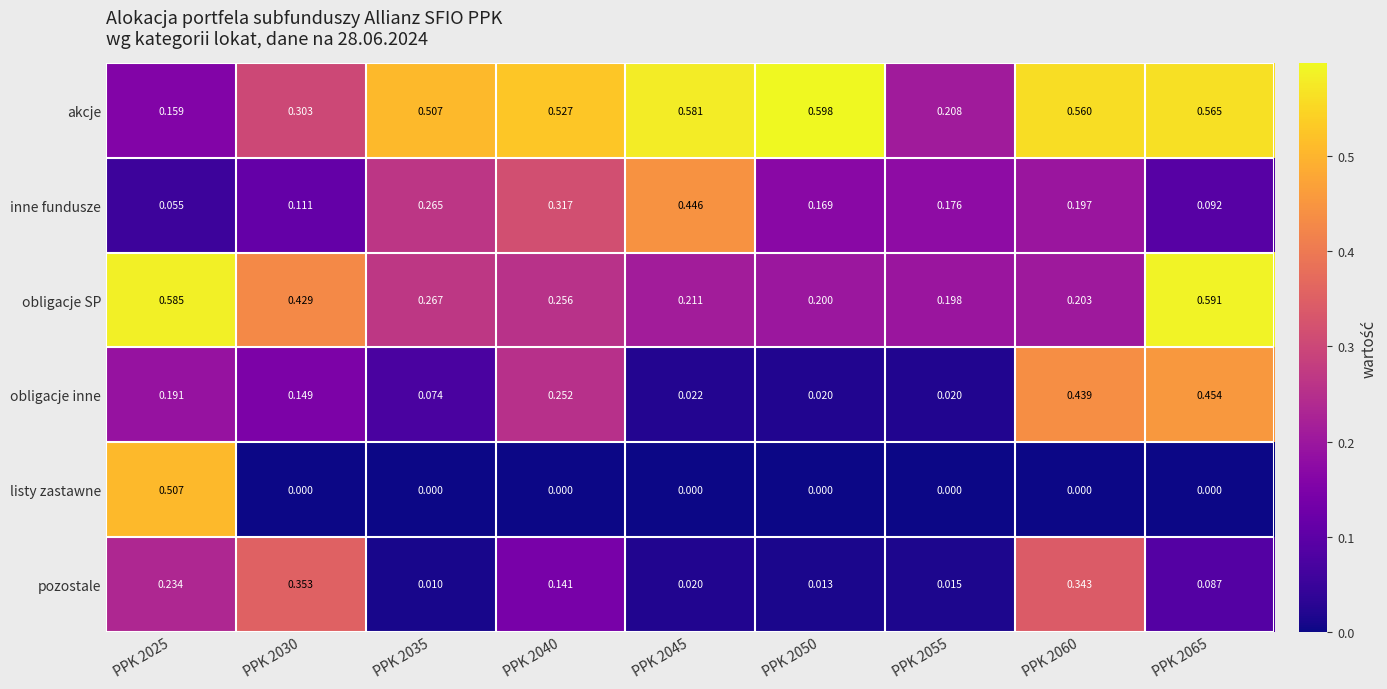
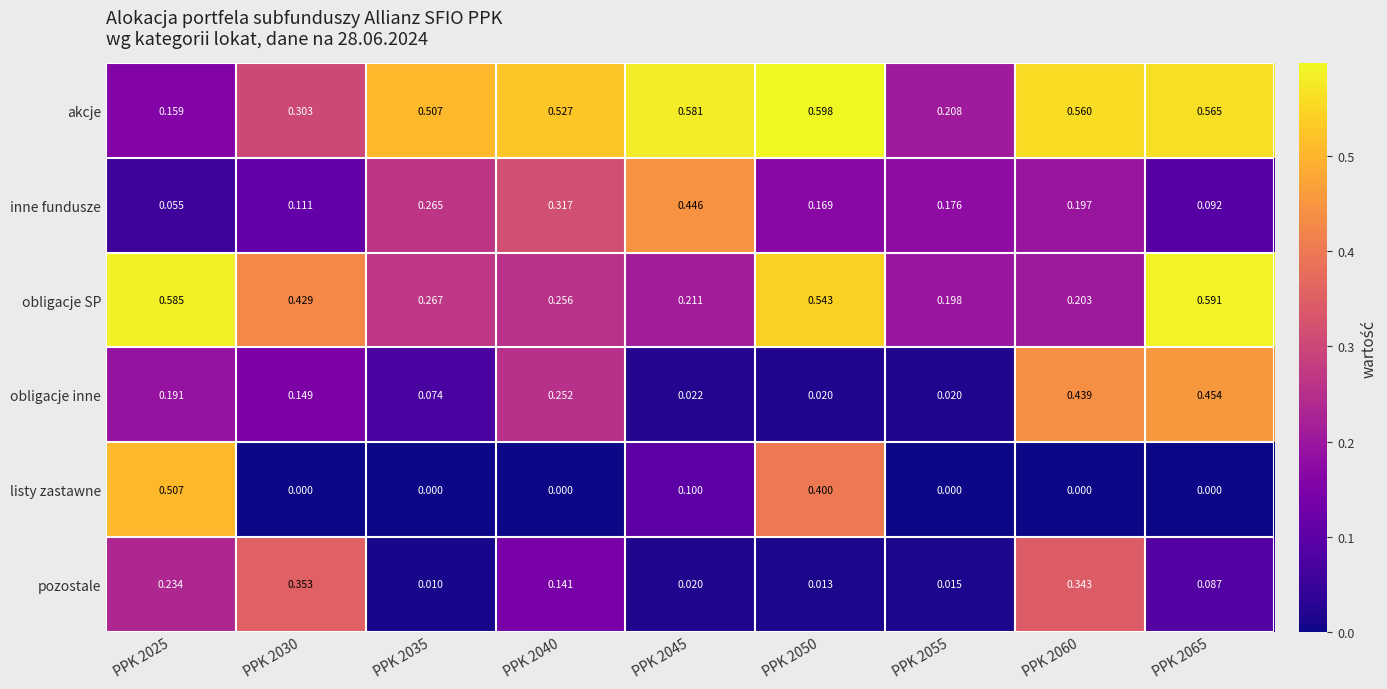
  {
    "akcje": {
      "PPK 2025": 0.159,
      "PPK 2030": 0.303,
      "PPK 2035": 0.507,
      "PPK 2040": 0.527,
      "PPK 2045": 0.581,
      "PPK 2050": 0.598,
      "PPK 2055": 0.208,
      "PPK 2060": 0.560,
      "PPK 2065": 0.565
    },
    "inne fundusze": {
      "PPK 2025": 0.055,
      "PPK 2030": 0.111,
      "PPK 2035": 0.265,
      "PPK 2040": 0.317,
      "PPK 2045": 0.446,
      "PPK 2050": 0.169,
      "PPK 2055": 0.176,
      "PPK 2060": 0.197,
      "PPK 2065": 0.092
    },
    "obligacje SP": {
      "PPK 2025": 0.585,
      "PPK 2030": 0.429,
      "PPK 2035": 0.267,
      "PPK 2040": 0.256,
      "PPK 2045": 0.211,
-     "PPK 2050": 0.200,
+     "PPK 2050": 0.543,
      "PPK 2055": 0.198,
      "PPK 2060": 0.203,
      "PPK 2065": 0.591
    },
    "obligacje inne": {
      "PPK 2025": 0.191,
      "PPK 2030": 0.149,
      "PPK 2035": 0.074,
      "PPK 2040": 0.252,
      "PPK 2045": 0.022,
      "PPK 2050": 0.020,
      "PPK 2055": 0.020,
      "PPK 2060": 0.439,
      "PPK 2065": 0.454
    },
    "listy zastawne": {
      "PPK 2025": 0.507,
      "PPK 2030": 0.000,
      "PPK 2035": 0.000,
      "PPK 2040": 0.000,
-     "PPK 2045": 0.000,
-     "PPK 2050": 0.000,
+     "PPK 2045": 0.100,
+     "PPK 2050": 0.400,
      "PPK 2055": 0.000,
      "PPK 2060": 0.000,
      "PPK 2065": 0.000
    },
    "pozostale": {
      "PPK 2025": 0.234,
      "PPK 2030": 0.353,
      "PPK 2035": 0.010,
      "PPK 2040": 0.141,
      "PPK 2045": 0.020,
      "PPK 2050": 0.013,
      "PPK 2055": 0.015,
      "PPK 2060": 0.343,
      "PPK 2065": 0.087
    }
  }
